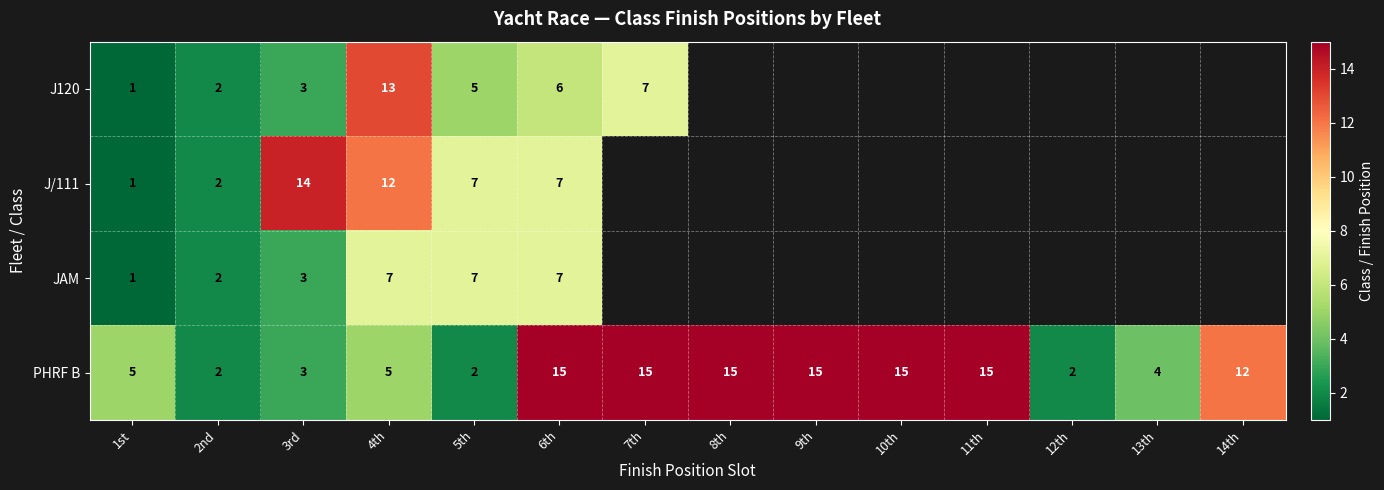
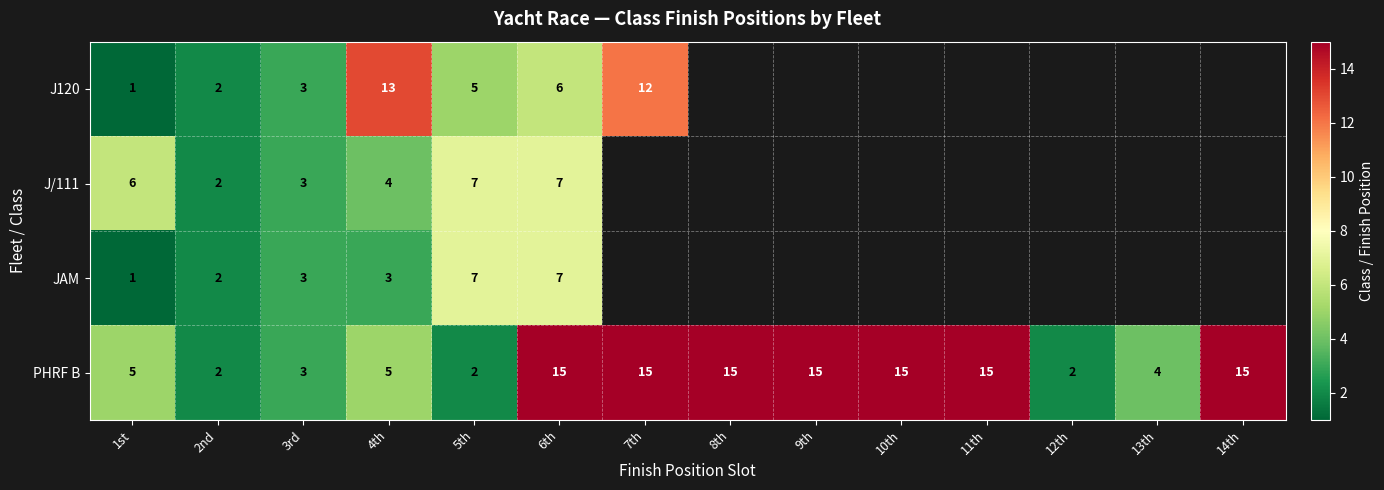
  {
    "J120": {
      "1st": 1,
      "2nd": 2,
      "3rd": 3,
      "4th": 13,
      "5th": 5,
      "6th": 6,
-     "7th": 7
+     "7th": 12
    },
    "J/111": {
-     "1st": 1,
+     "1st": 6,
      "2nd": 2,
-     "3rd": 14,
-     "4th": 12,
+     "3rd": 3,
+     "4th": 4,
      "5th": 7,
      "6th": 7
    },
    "JAM": {
      "1st": 1,
      "2nd": 2,
      "3rd": 3,
-     "4th": 7,
+     "4th": 3,
      "5th": 7,
      "6th": 7
    },
    "PHRF B": {
      "1st": 5,
      "2nd": 2,
      "3rd": 3,
      "4th": 5,
      "5th": 2,
      "6th": 15,
      "7th": 15,
      "8th": 15,
      "9th": 15,
      "10th": 15,
      "11th": 15,
      "12th": 2,
      "13th": 4,
-     "14th": 12
+     "14th": 15
    }
  }
